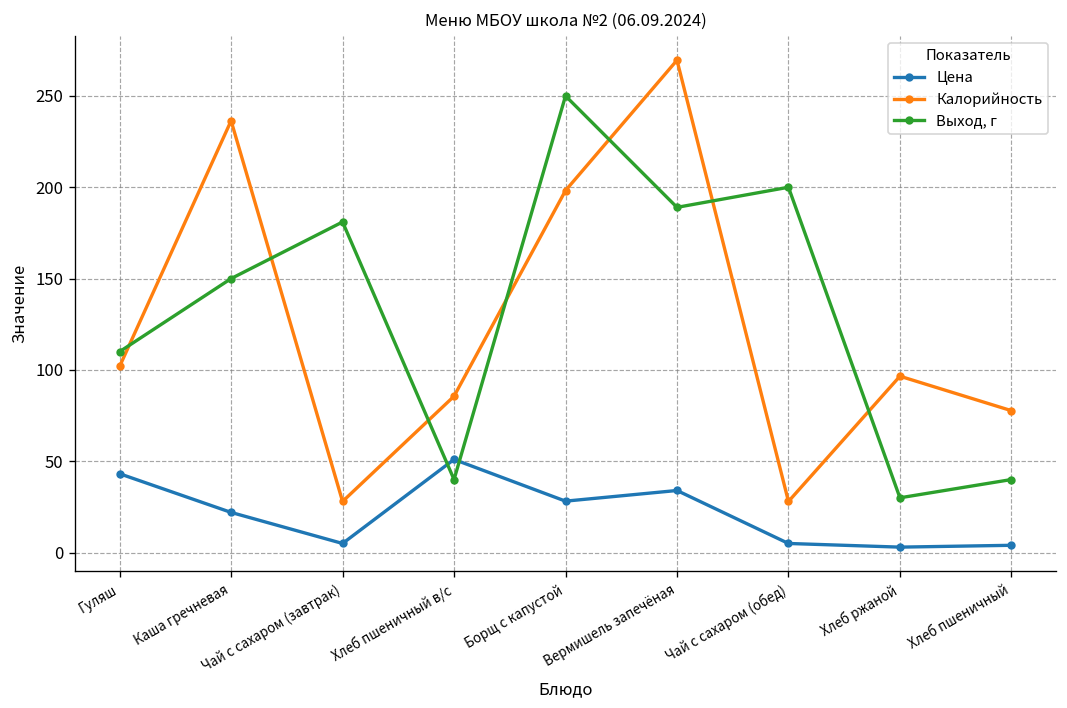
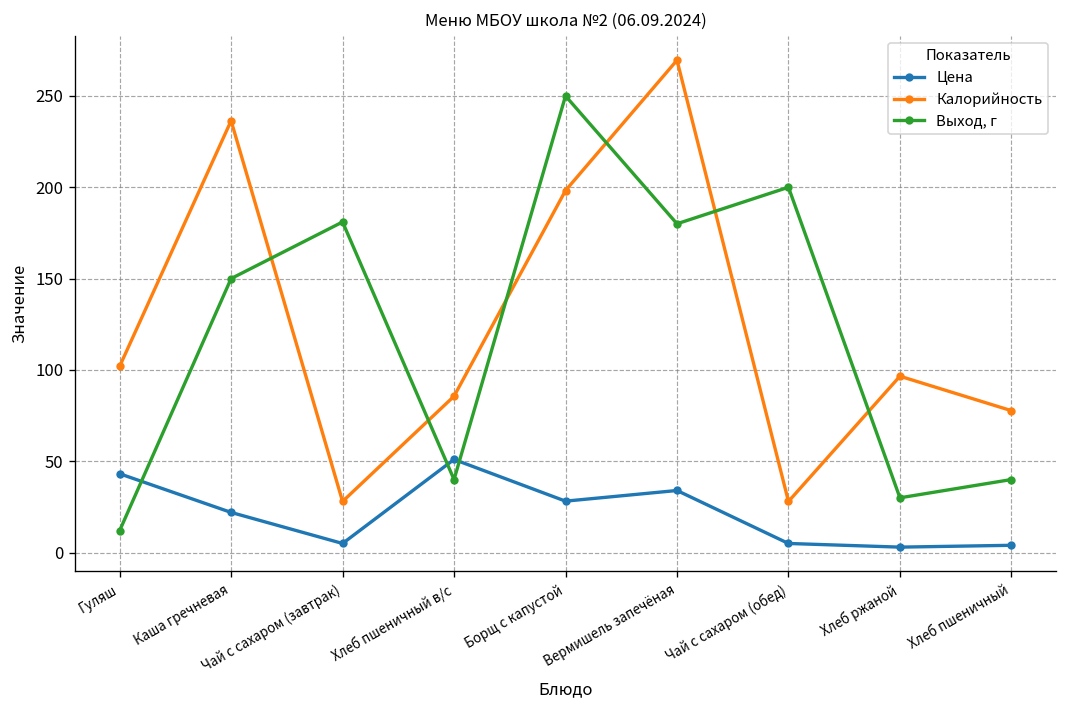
  {
    "Цена": {
      "Гуляш": 43,
      "Каша гречневая": 22,
      "Чай с сахаром (завтрак)": 5,
      "Хлеб пшеничный в/с": 51,
      "Борщ с капустой": 28,
      "Вермишель запечёная": 34,
      "Чай с сахаром (обед)": 5,
      "Хлеб ржаной": 3,
      "Хлеб пшеничный": 4
    },
    "Калорийность": {
      "Гуляш": 102,
      "Каша гречневая": 236,
      "Чай с сахаром (завтрак)": 28,
      "Хлеб пшеничный в/с": 86,
      "Борщ с капустой": 198,
      "Вермишель запечёная": 270,
      "Чай с сахаром (обед)": 28,
      "Хлеб ржаной": 97,
      "Хлеб пшеничный": 78
    },
    "Выход, г": {
-     "Гуляш": 110,
+     "Гуляш": 12,
      "Каша гречневая": 150,
      "Чай с сахаром (завтрак)": 181,
      "Хлеб пшеничный в/с": 40,
      "Борщ с капустой": 250,
-     "Вермишель запечёная": 189,
+     "Вермишель запечёная": 180,
      "Чай с сахаром (обед)": 200,
      "Хлеб ржаной": 30,
      "Хлеб пшеничный": 40
    }
  }
